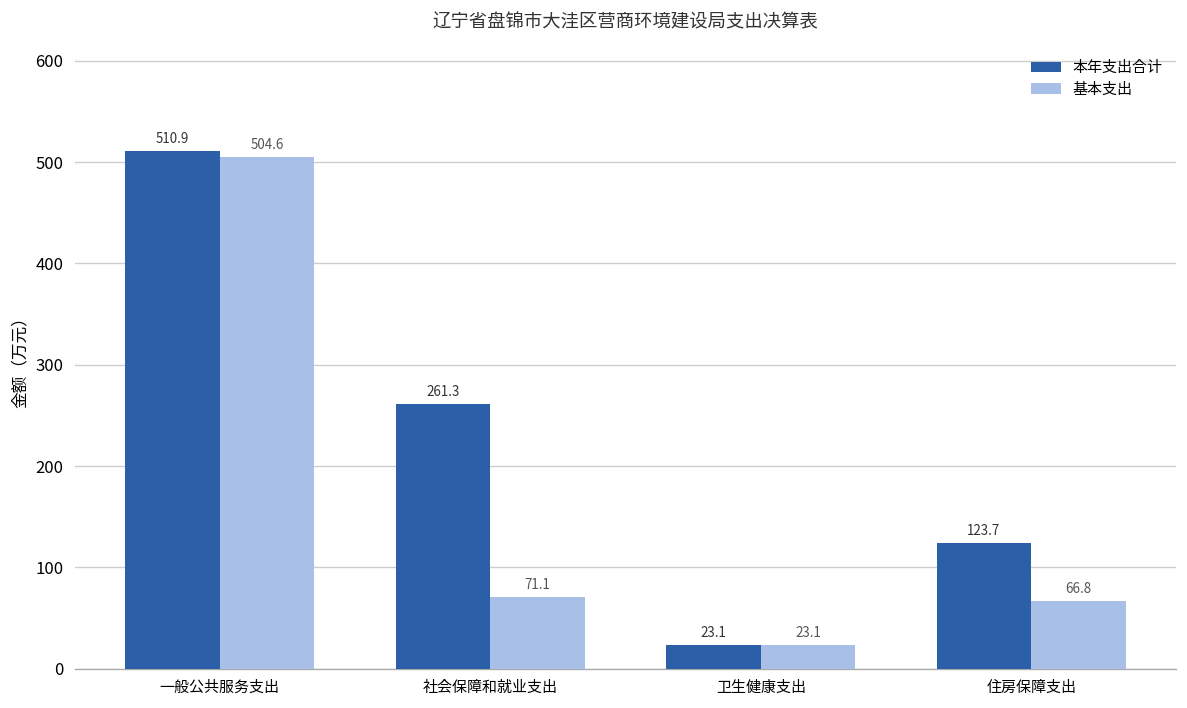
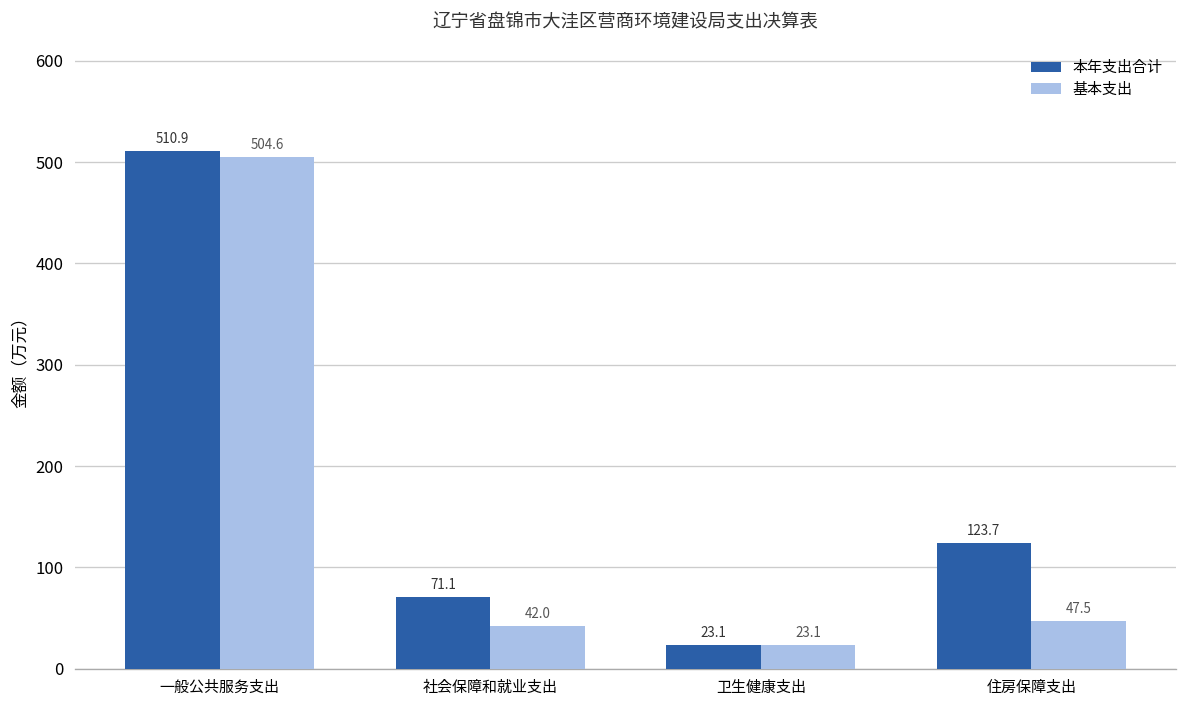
  {
    "本年支出合计": {
      "一般公共服务支出": 510.9,
-     "社会保障和就业支出": 261.3,
+     "社会保障和就业支出": 71.1,
      "卫生健康支出": 23.1,
      "住房保障支出": 123.7
    },
    "基本支出": {
      "一般公共服务支出": 504.6,
-     "社会保障和就业支出": 71.1,
+     "社会保障和就业支出": 42.0,
      "卫生健康支出": 23.1,
-     "住房保障支出": 66.8
+     "住房保障支出": 47.5
    }
  }
